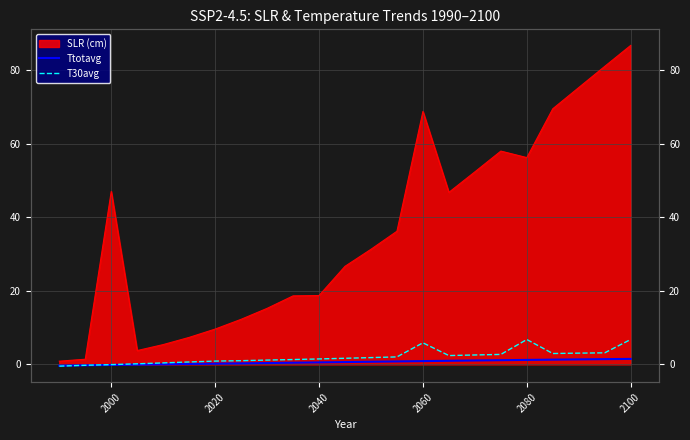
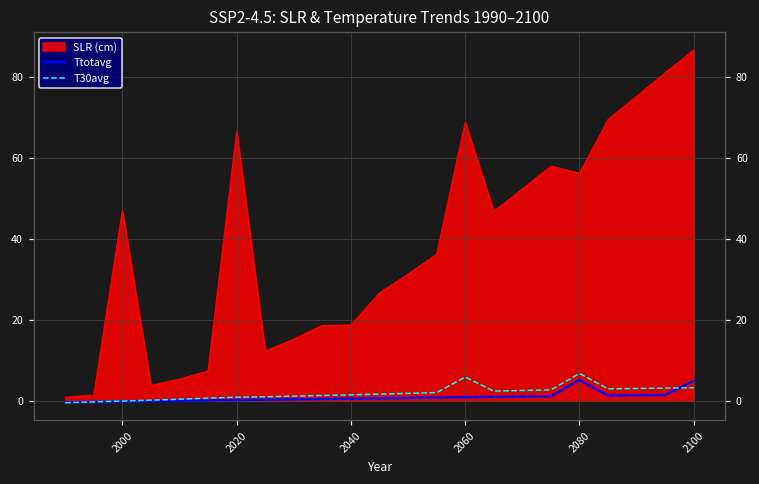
  {
    "SLR (cm)": {
      "2000": 47,
-     "2020": 10,
+     "2020": 67,
      "2040": 19,
      "2060": 69,
      "2080": 56,
      "2100": 87
    },
    "Ttotavg": {
      "2020": 0,
      "2040": 1,
      "2060": 1,
-     "2080": 1,
-     "2100": 1
+     "2080": 5,
+     "2100": 5
    },
    "T30avg": {
      "2020": 1,
      "2040": 1,
      "2060": 6,
      "2080": 7,
-     "2100": 7
+     "2100": 3
    }
  }
